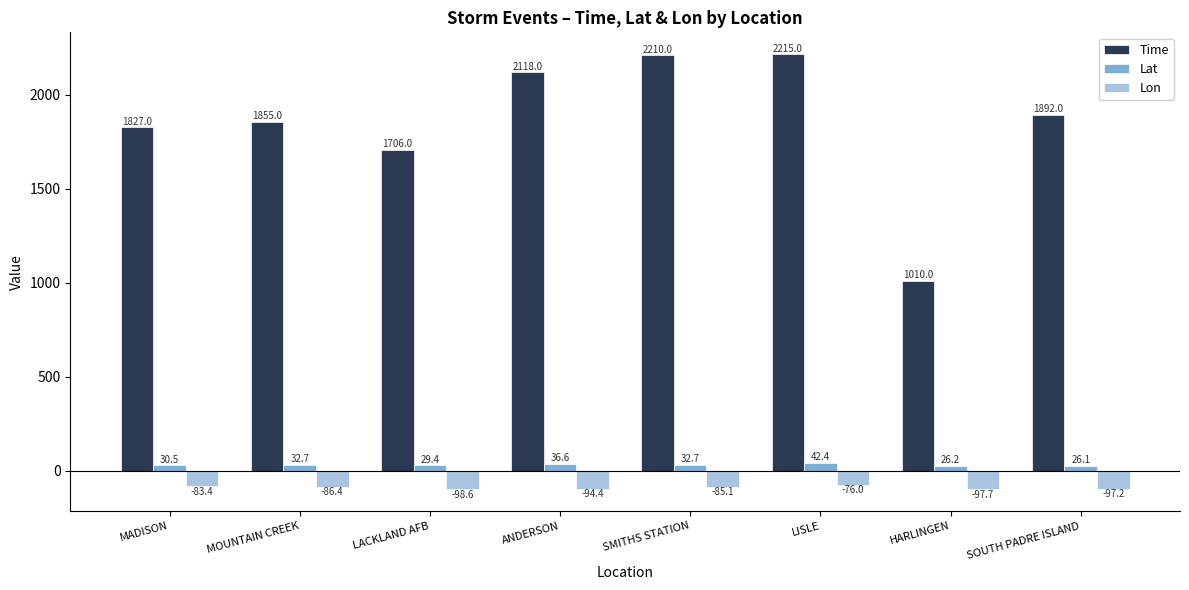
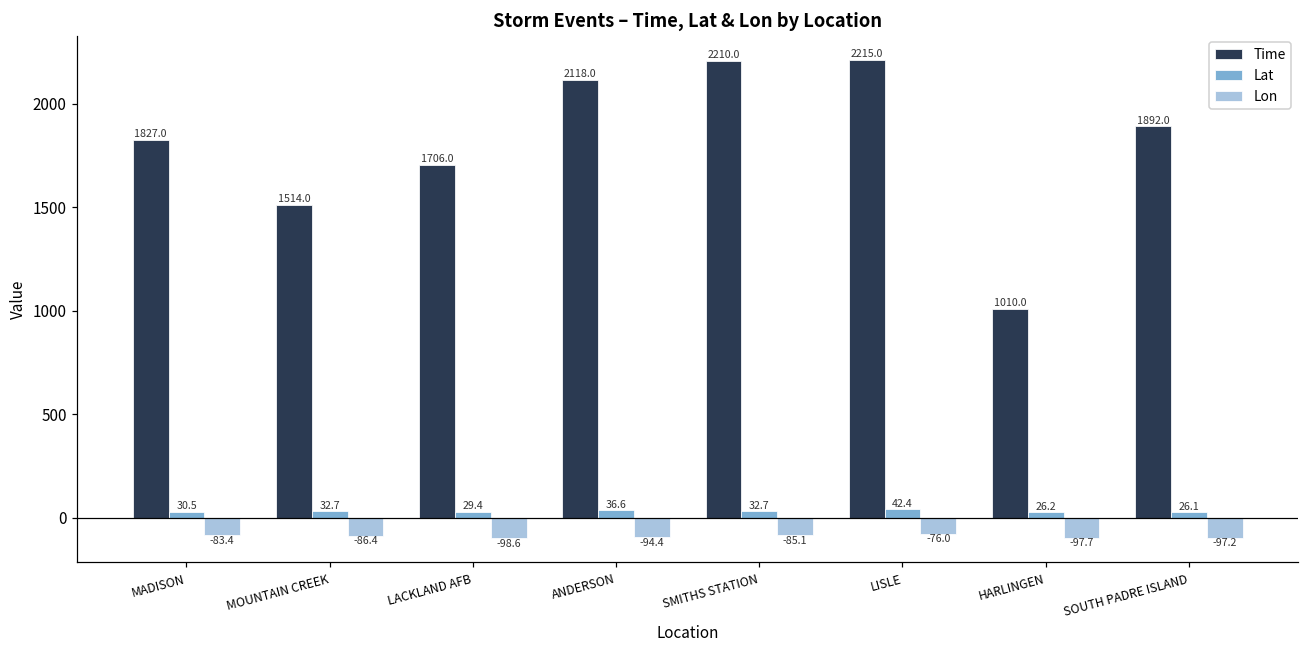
  {
    "Time": {
      "MADISON": 1827.0,
-     "MOUNTAIN CREEK": 1855.0,
+     "MOUNTAIN CREEK": 1514.0,
      "LACKLAND AFB": 1706.0,
      "ANDERSON": 2118.0,
      "SMITHS STATION": 2210.0,
      "LISLE": 2215.0,
      "HARLINGEN": 1010.0,
      "SOUTH PADRE ISLAND": 1892.0
    }
  }
